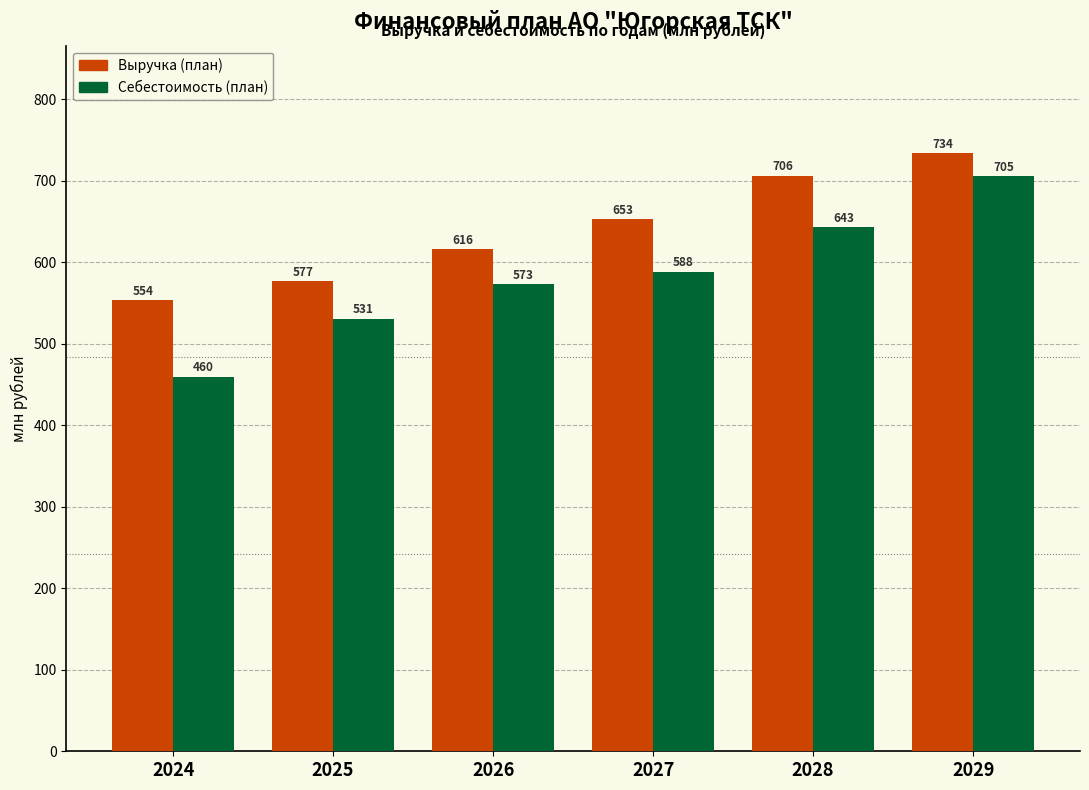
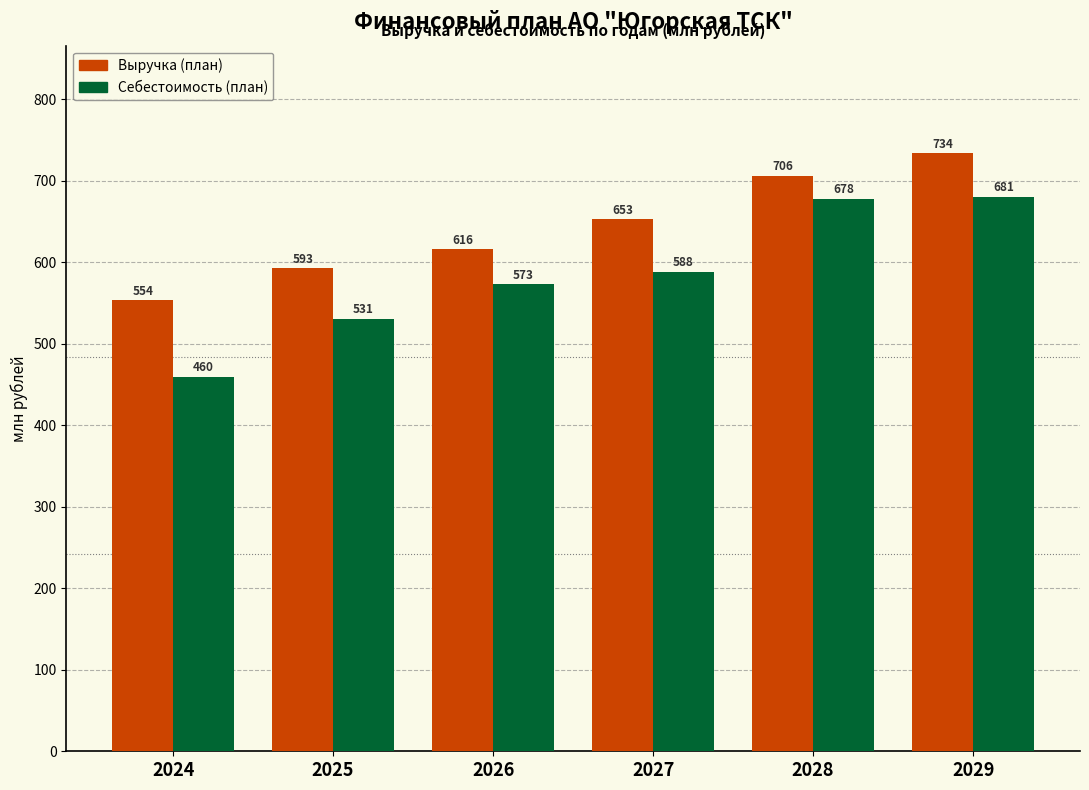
  {
    "Выручка (план)": {
      "2024": 554,
-     "2025": 577,
+     "2025": 593,
      "2026": 616,
      "2027": 653,
      "2028": 706,
      "2029": 734
    },
    "Себестоимость (план)": {
      "2024": 460,
      "2025": 531,
      "2026": 573,
      "2027": 588,
-     "2028": 643,
-     "2029": 705
+     "2028": 678,
+     "2029": 681
    }
  }
